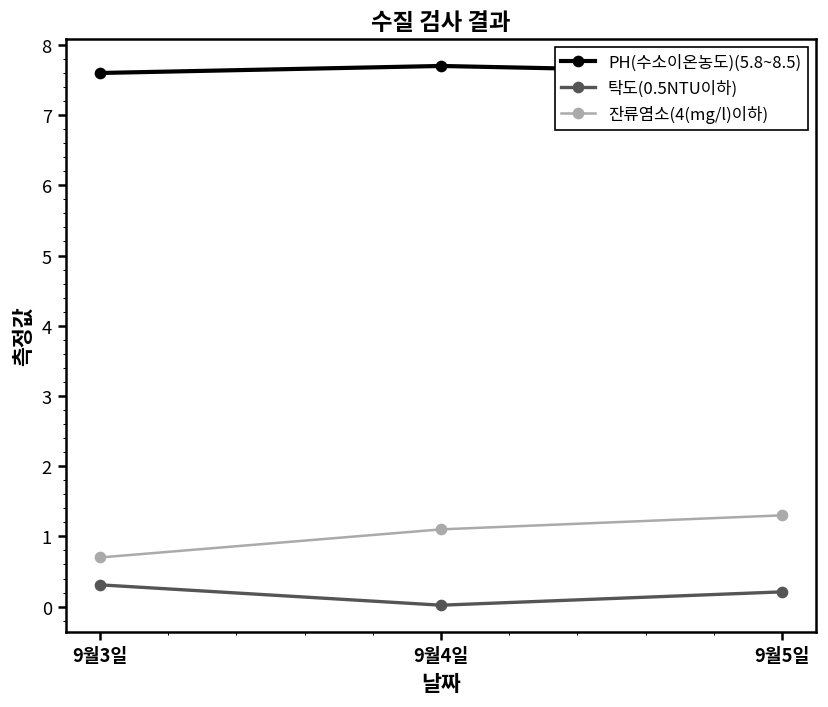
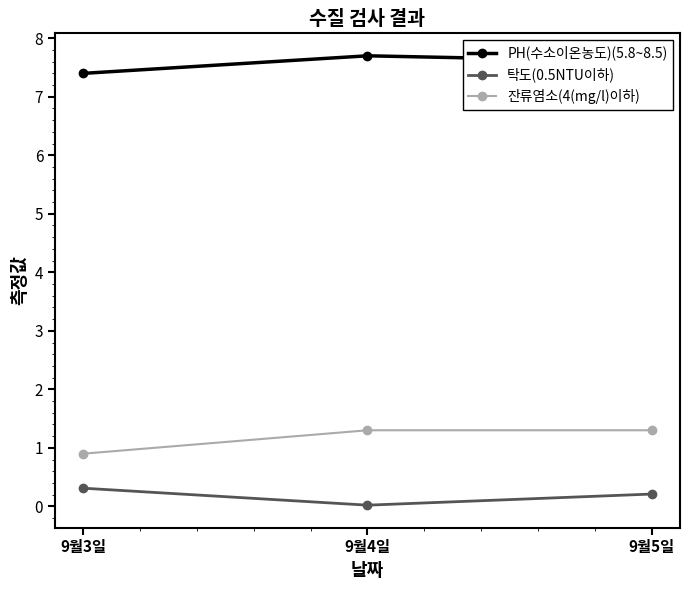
  {
    "PH(수소이온농도)(5.8~8.5)": {
-     "9월3일": 7.6,
+     "9월3일": 7.4,
      "9월4일": 7.7
    },
    "탁도(0.5NTU이하)": {
      "9월3일": 0.3,
      "9월4일": 0.0,
      "9월5일": 0.2
    },
    "잔류염소(4(mg/l)이하)": {
-     "9월3일": 0.7,
-     "9월4일": 1.1,
+     "9월3일": 0.9,
+     "9월4일": 1.3,
      "9월5일": 1.3
    }
  }
